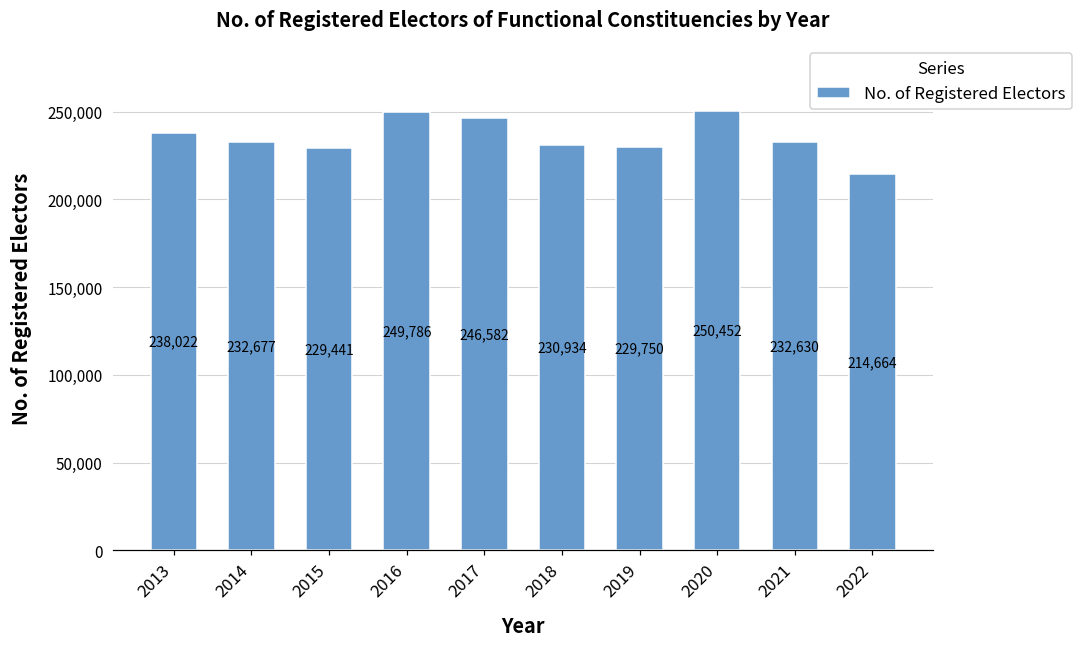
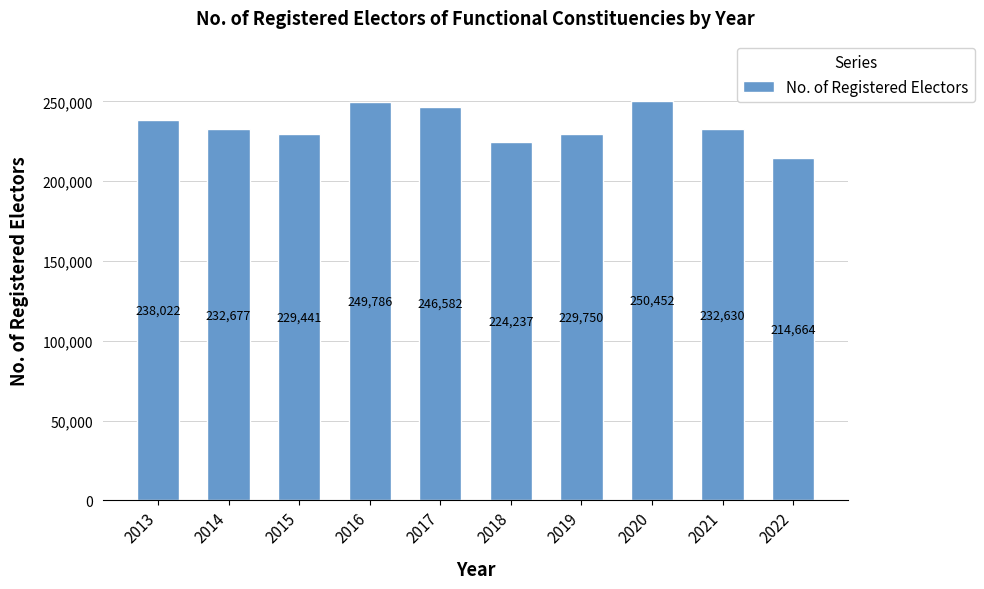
  {
    "2013": "238,022",
    "2014": "232,677",
    "2015": "229,441",
    "2016": "249,786",
    "2017": "246,582",
-   "2018": "230,934",
+   "2018": "224,237",
    "2019": "229,750",
    "2020": "250,452",
    "2021": "232,630",
    "2022": "214,664"
  }
